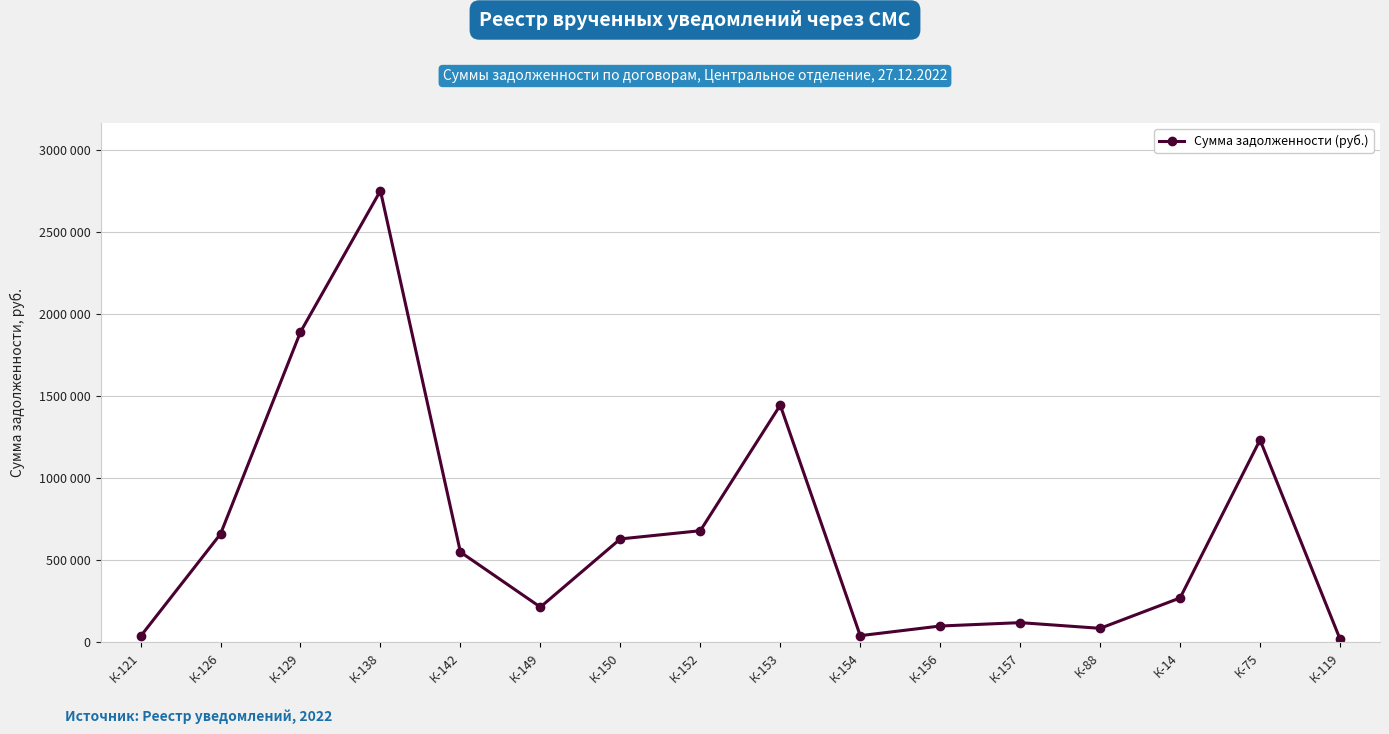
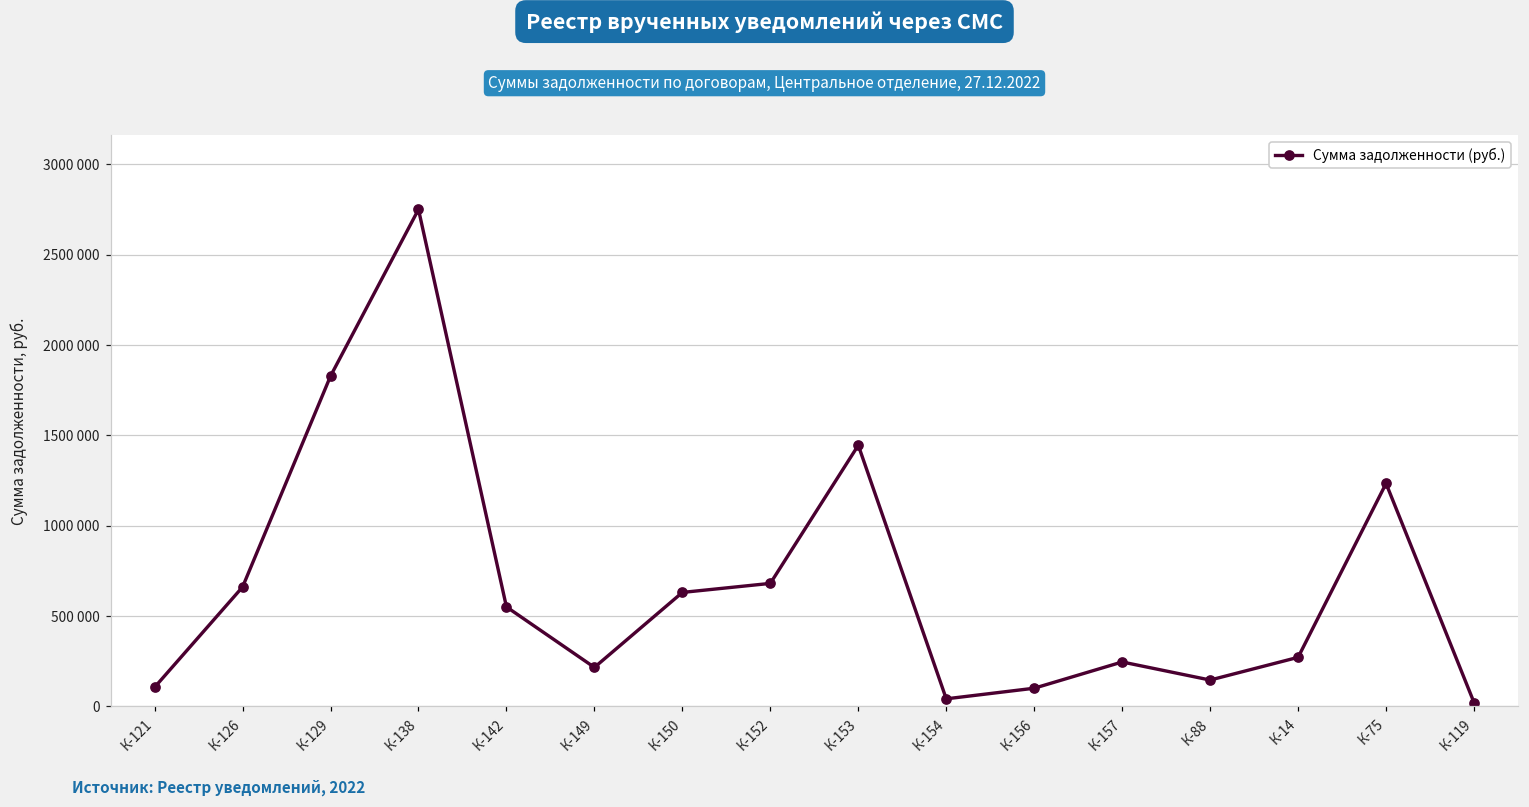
  {
-   "К-121": 40000,
+   "К-121": 110000,
    "К-126": 660000,
-   "К-129": 1890000,
+   "К-129": 1830000,
    "К-138": 2750000,
    "К-142": 550000,
    "К-149": 220000,
    "К-150": 630000,
    "К-152": 680000,
    "К-153": 1440000,
    "К-154": 40000,
    "К-156": 100000,
-   "К-157": 120000,
-   "К-88": 90000,
+   "К-157": 250000,
+   "К-88": 150000,
    "К-14": 270000,
    "К-75": 1230000,
    "К-119": 20000
  }
